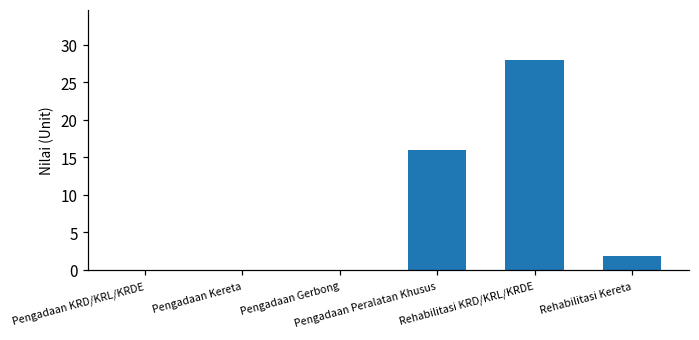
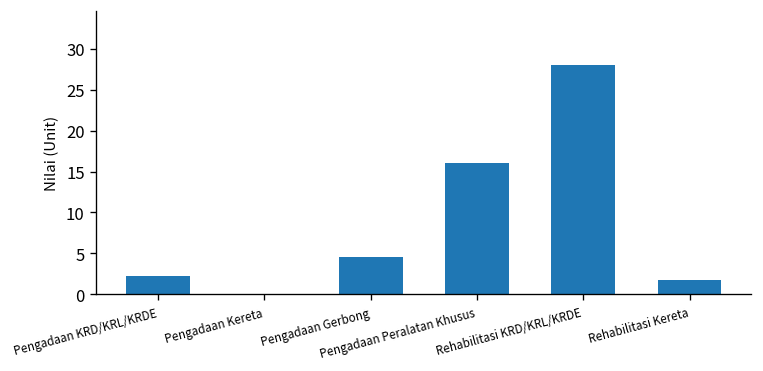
  {
-   "Pengadaan KRD/KRL/KRDE": 0,
+   "Pengadaan KRD/KRL/KRDE": 2,
    "Pengadaan Kereta": 0,
-   "Pengadaan Gerbong": 0,
+   "Pengadaan Gerbong": 5,
    "Pengadaan Peralatan Khusus": 16,
    "Rehabilitasi KRD/KRL/KRDE": 28,
    "Rehabilitasi Kereta": 2
  }
